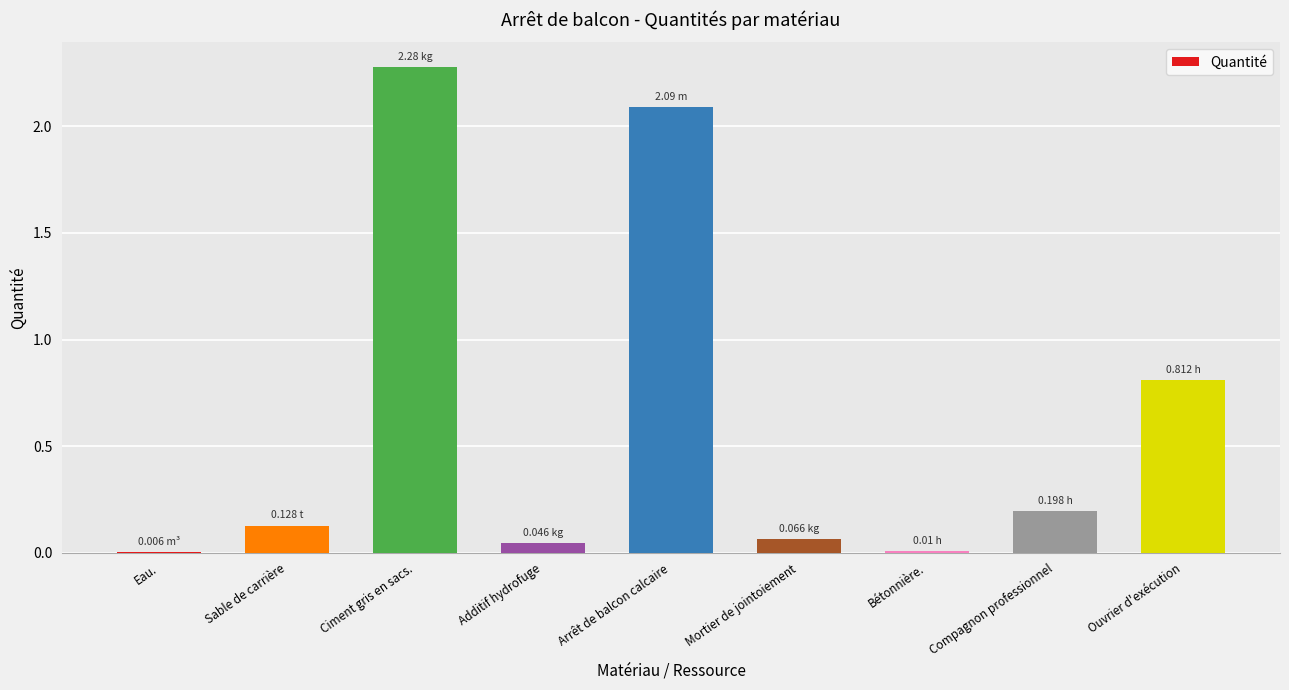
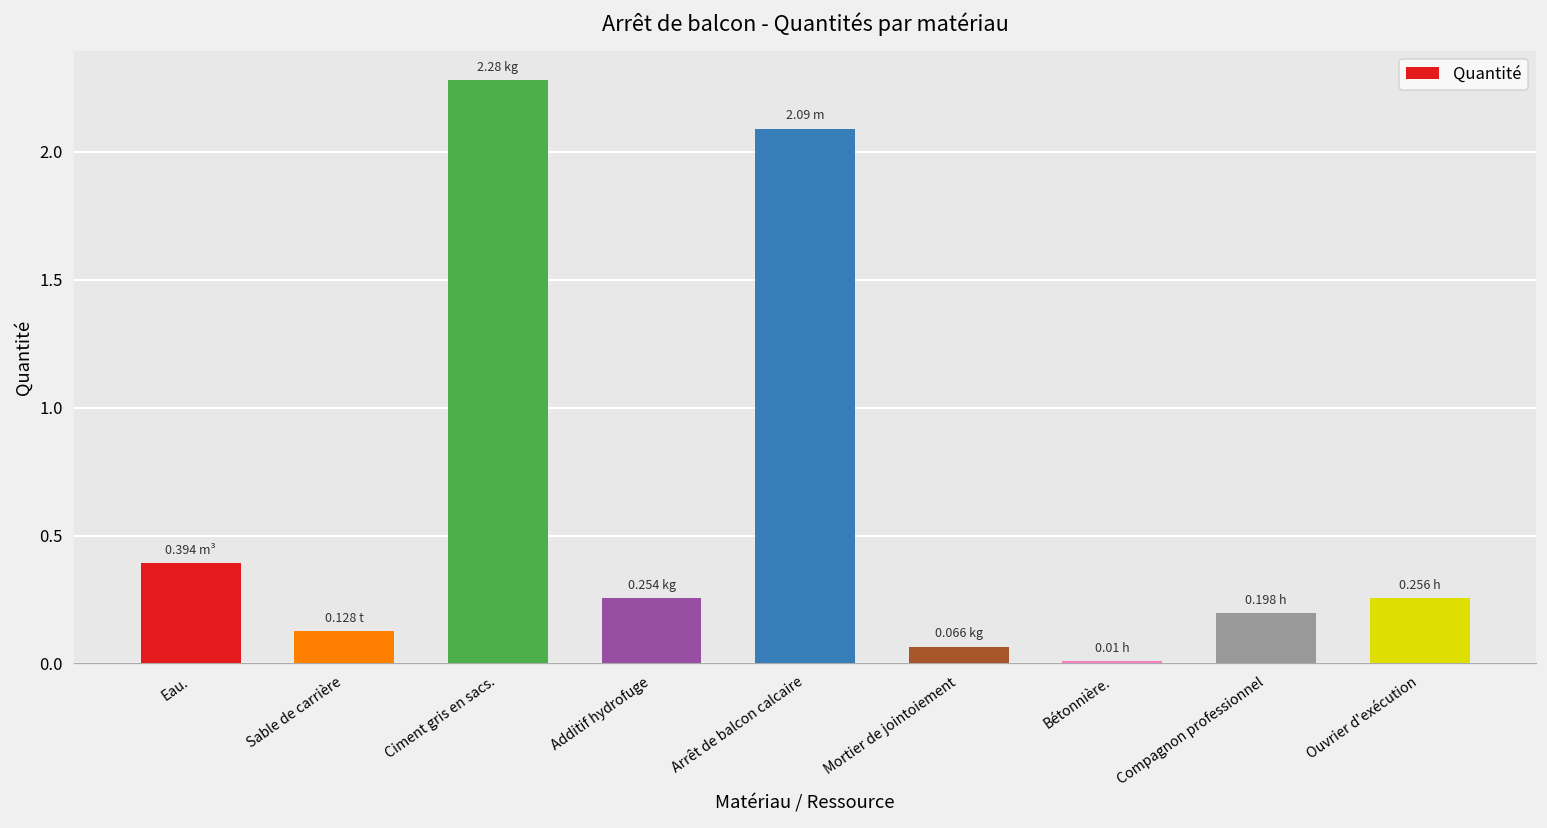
  {
-   "Eau.": 0.006,
+   "Eau.": 0.394,
    "Sable de carrière": 0.128,
    "Ciment gris en sacs.": 2.28,
-   "Additif hydrofuge": 0.046,
+   "Additif hydrofuge": 0.254,
    "Arrêt de balcon calcaire": 2.09,
    "Mortier de jointoiement": 0.066,
    "Bétonnière.": 0.01,
    "Compagnon professionnel": 0.198,
-   "Ouvrier d'exécution": 0.812
+   "Ouvrier d'exécution": 0.256
  }
